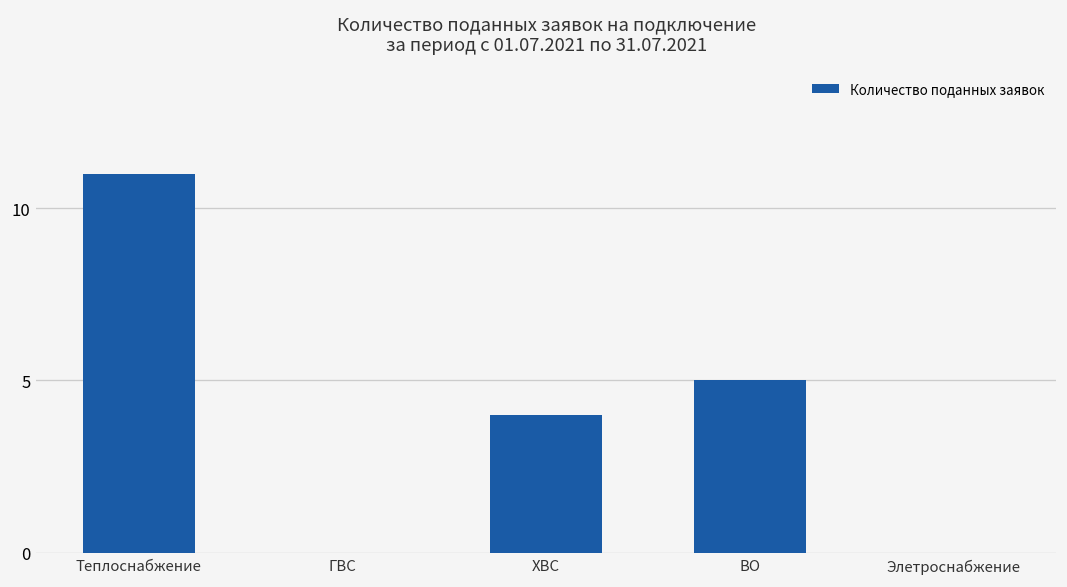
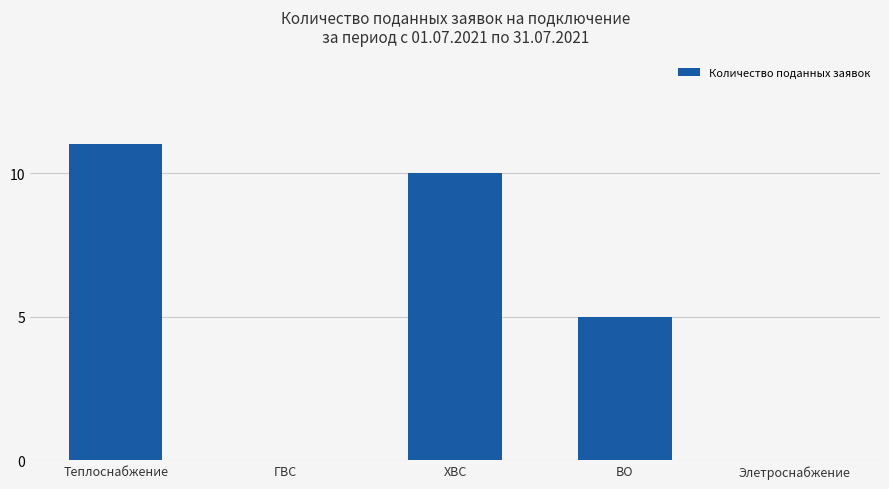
  {
    "Теплоснабжение": 11,
    "ГВС": 0,
-   "ХВС": 4,
+   "ХВС": 10,
    "ВО": 5,
    "Элетроснабжение": 0
  }
